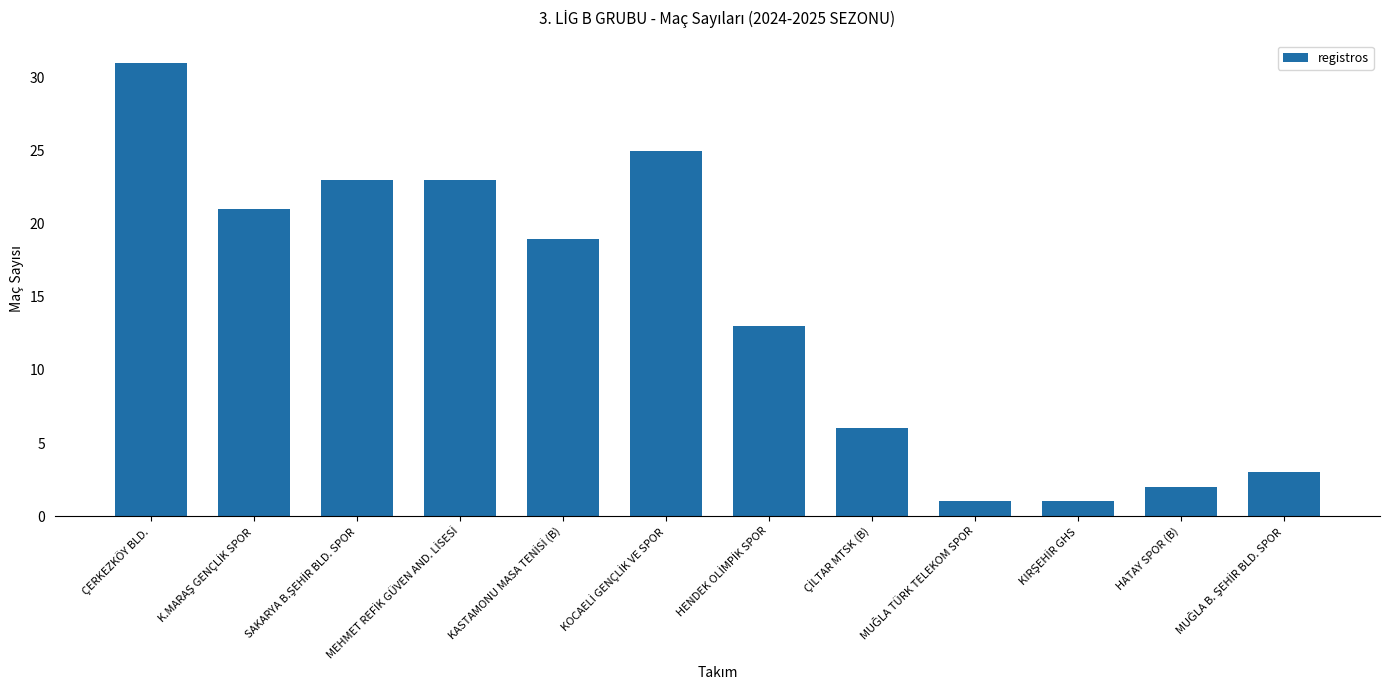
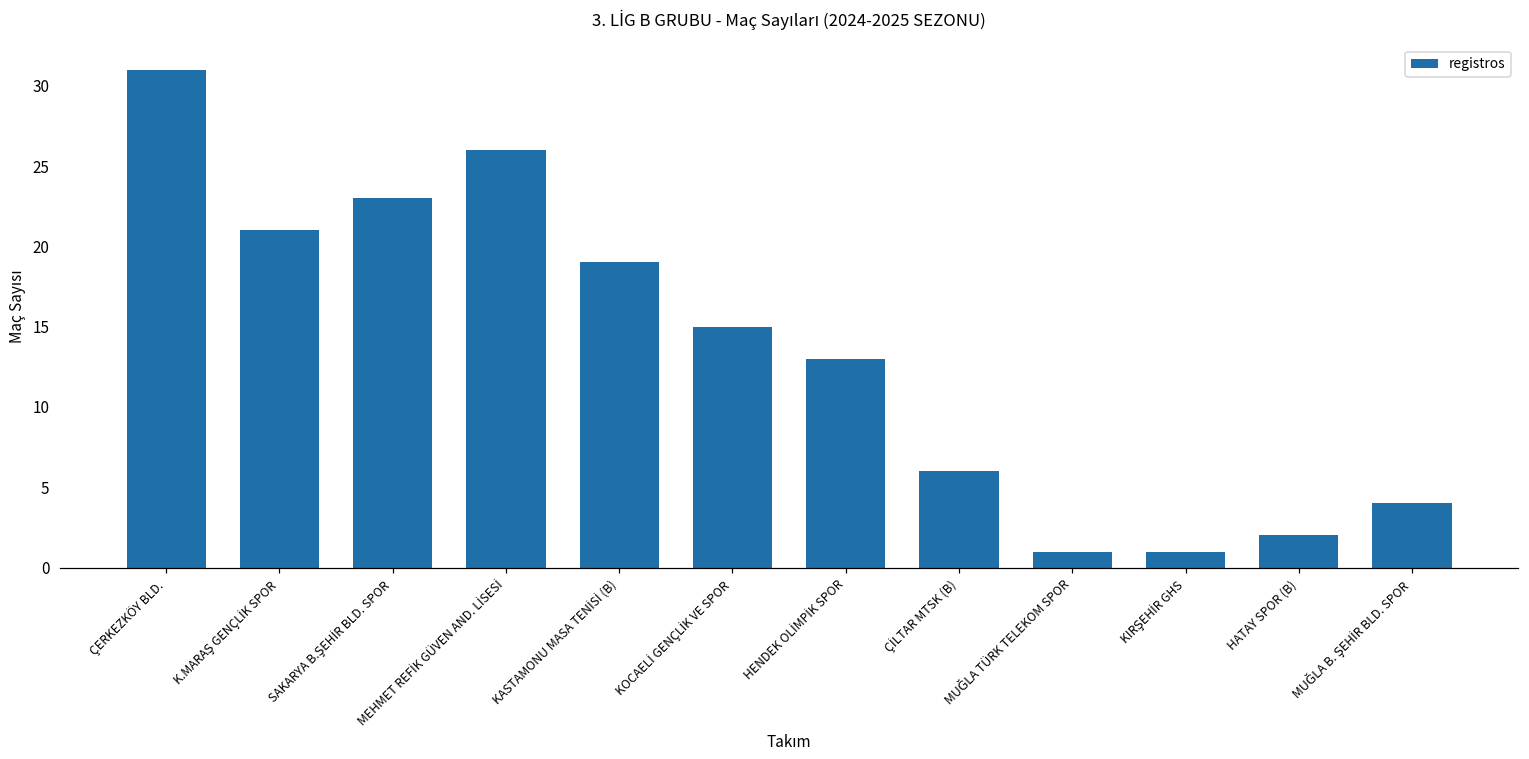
  {
    "ÇERKEZKÖY BLD.": 31,
    "K.MARAŞ GENÇLİK SPOR": 21,
    "SAKARYA B.ŞEHİR BLD. SPOR": 23,
-   "MEHMET REFİK GÜVEN AND. LİSESİ": 23,
+   "MEHMET REFİK GÜVEN AND. LİSESİ": 26,
    "KASTAMONU MASA TENİSİ (B)": 19,
-   "KOCAELİ GENÇLİK VE SPOR": 25,
+   "KOCAELİ GENÇLİK VE SPOR": 15,
    "HENDEK OLİMPİK SPOR": 13,
    "ÇİLTAR MTSK (B)": 6,
    "MUĞLA TÜRK TELEKOM SPOR": 1,
    "KIRŞEHİR GHS": 1,
    "HATAY SPOR (B)": 2,
-   "MUĞLA B. ŞEHİR BLD. SPOR": 3
+   "MUĞLA B. ŞEHİR BLD. SPOR": 4
  }
